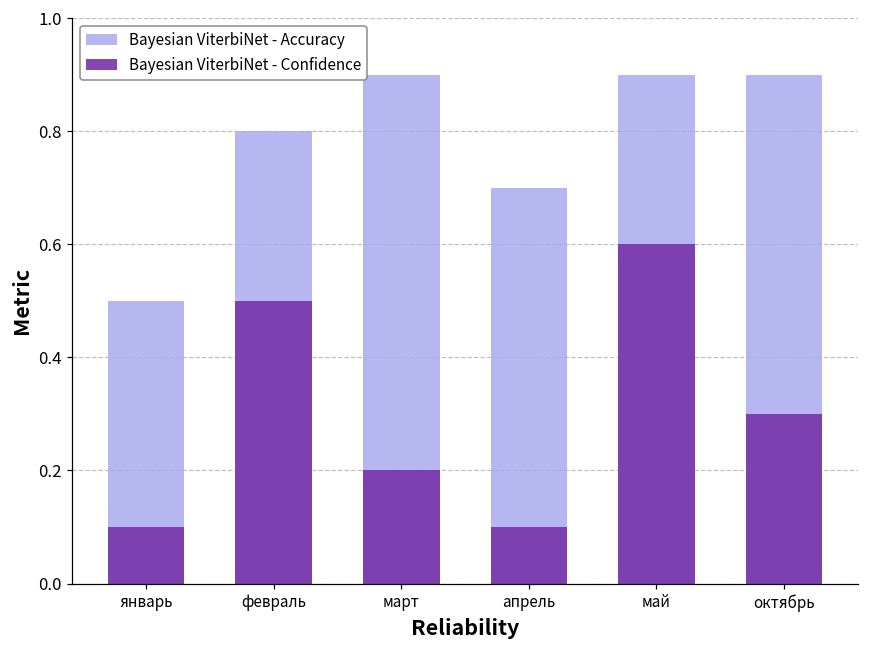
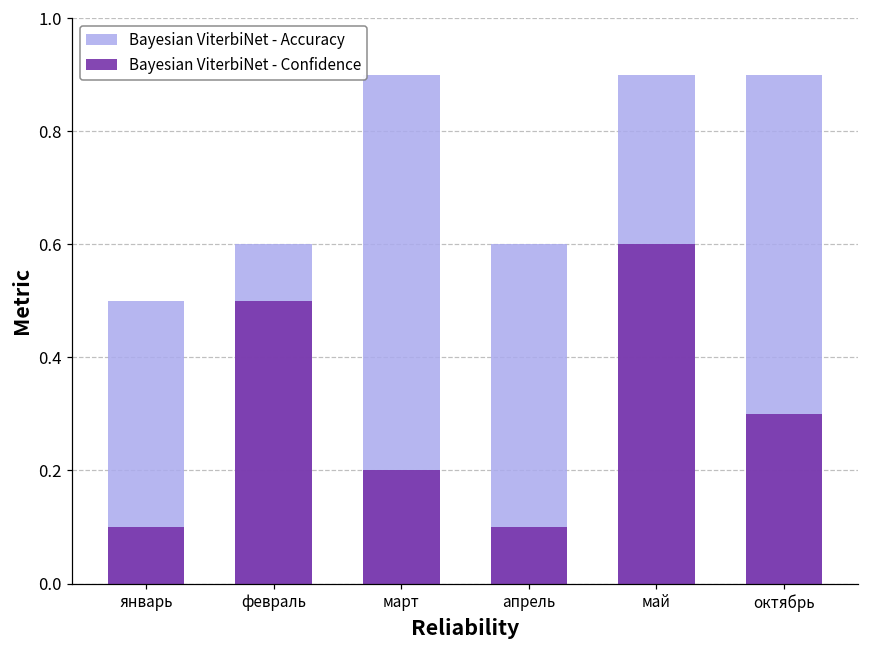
  {
    "Bayesian ViterbiNet - Accuracy": {
      "январь": 0.50,
-     "февраль": 0.80,
+     "февраль": 0.60,
      "март": 0.90,
-     "апрель": 0.70,
+     "апрель": 0.60,
      "май": 0.90,
      "октябрь": 0.90
    }
  }
